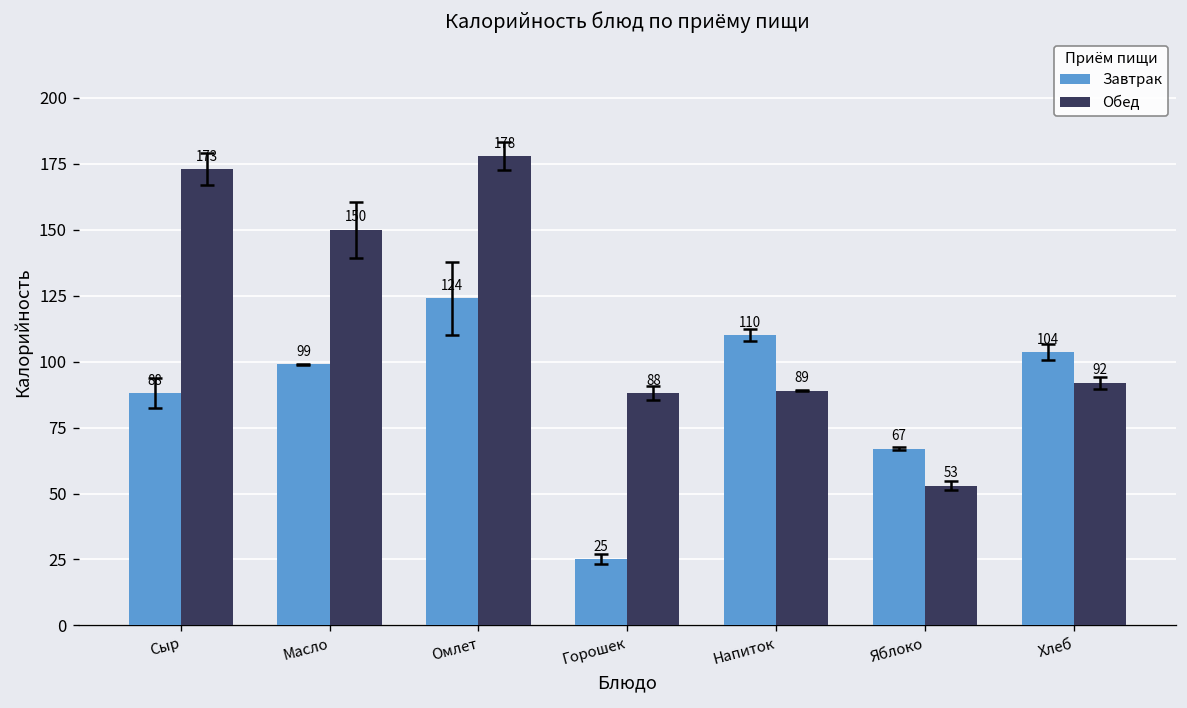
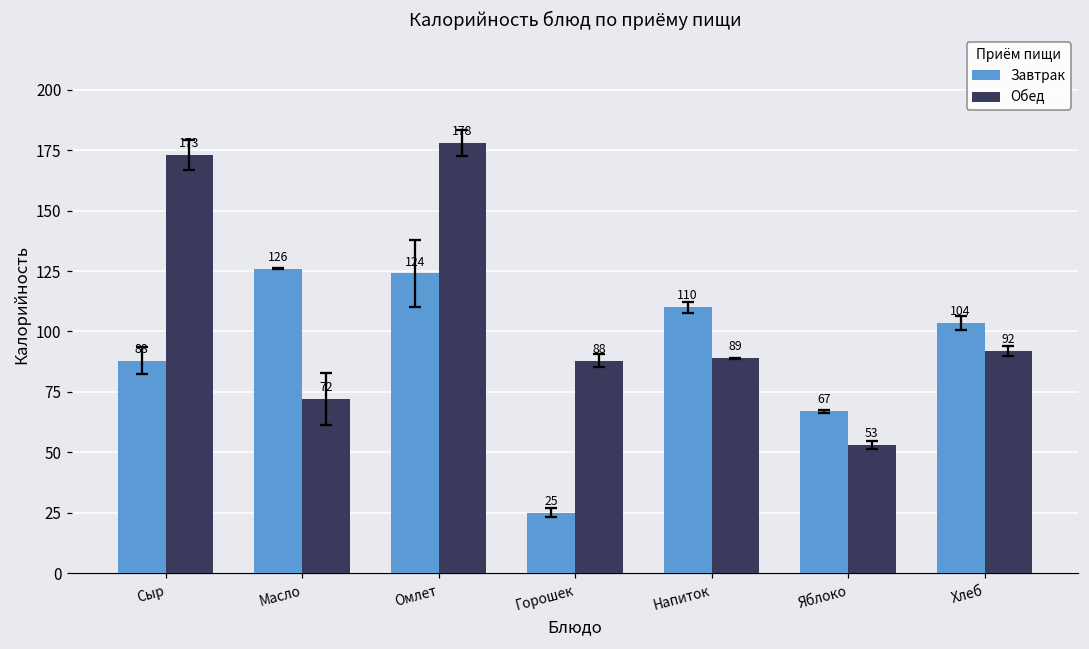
  {
    "Завтрак": {
-     "Масло": 99,
+     "Масло": 126,
      "Омлет": 124,
      "Яблоко": 67
    },
    "Обед": {
-     "Масло": 150,
+     "Масло": 72,
      "Напиток": 89
    }
  }
